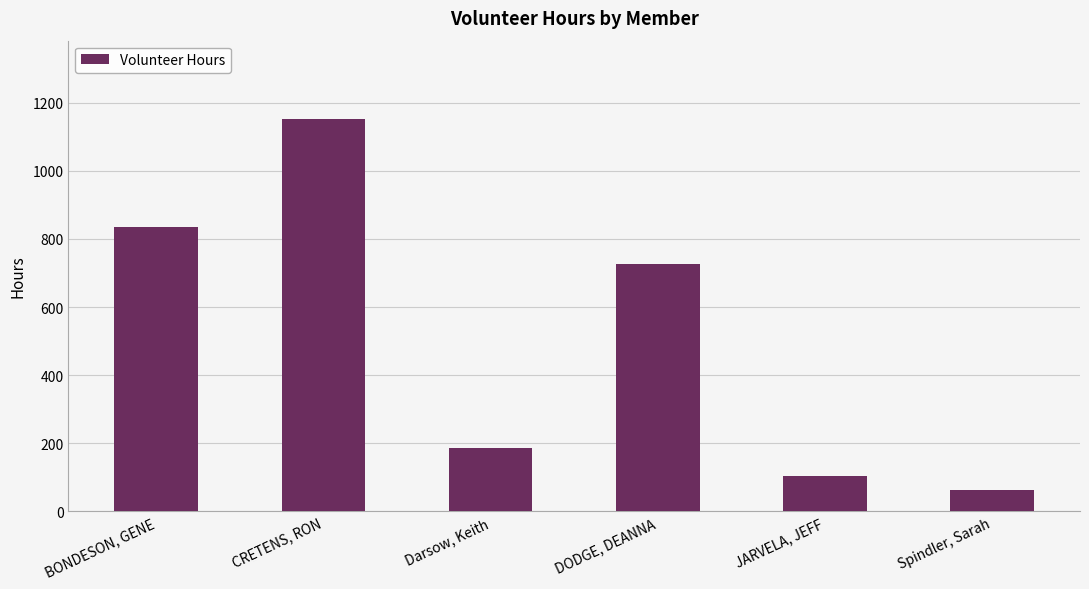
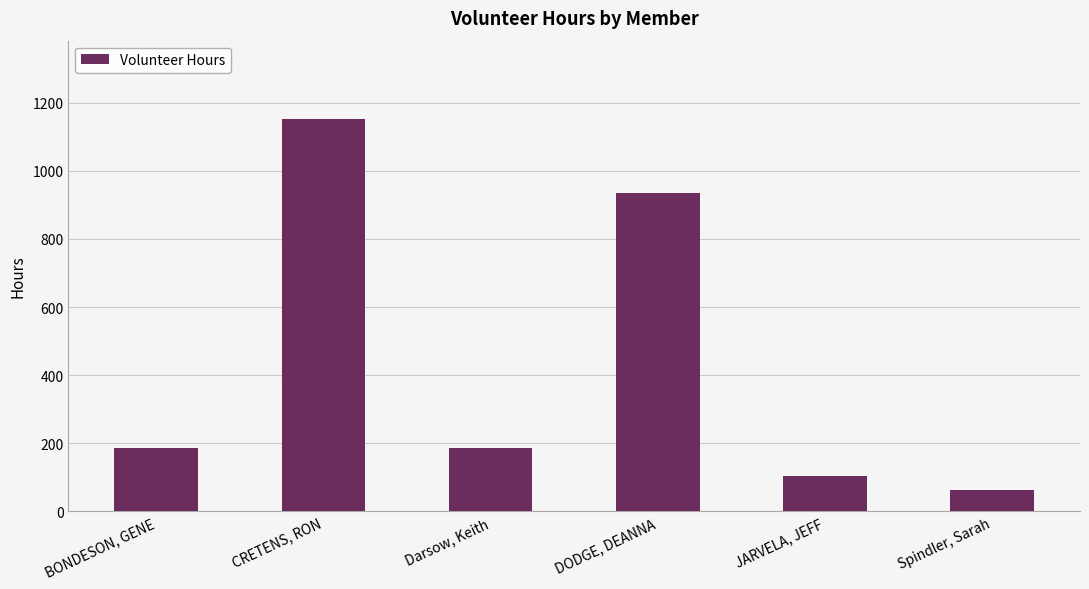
  {
-   "BONDESON, GENE": 840,
+   "BONDESON, GENE": 190,
    "CRETENS, RON": 1150,
    "Darsow, Keith": 190,
-   "DODGE, DEANNA": 730,
+   "DODGE, DEANNA": 930,
    "JARVELA, JEFF": 100,
    "Spindler, Sarah": 60
  }
